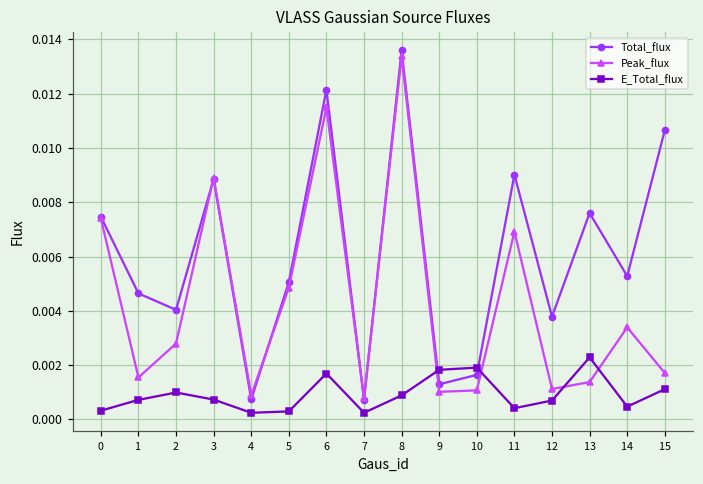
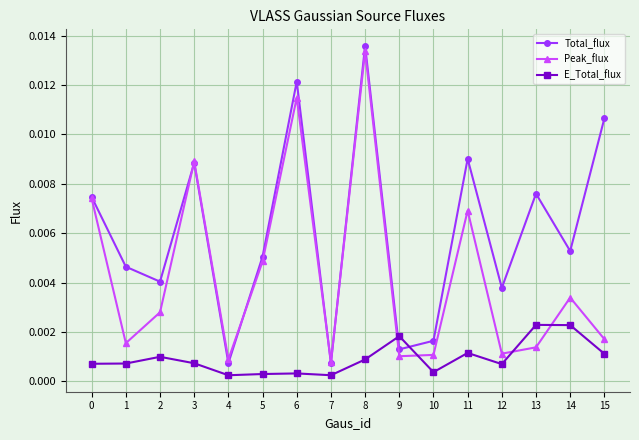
  {
    "E_Total_flux": {
-     "0": 0.0003,
+     "0": 0.0007,
      "1": 0.0007,
      "2": 0.0010,
      "3": 0.0007,
      "4": 0.0002,
      "5": 0.0003,
-     "6": 0.0017,
+     "6": 0.0003,
      "7": 0.0002,
      "8": 0.0009,
      "9": 0.0018,
-     "10": 0.0019,
-     "11": 0.0004,
+     "10": 0.0004,
+     "11": 0.0011,
      "12": 0.0007,
      "13": 0.0023,
-     "14": 0.0005,
+     "14": 0.0023,
      "15": 0.0011
    }
  }
